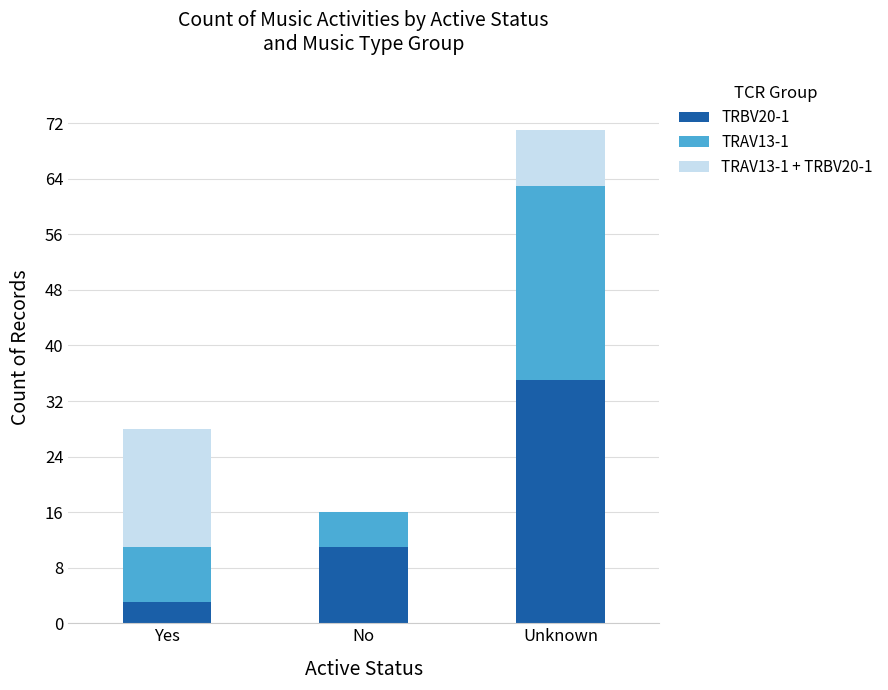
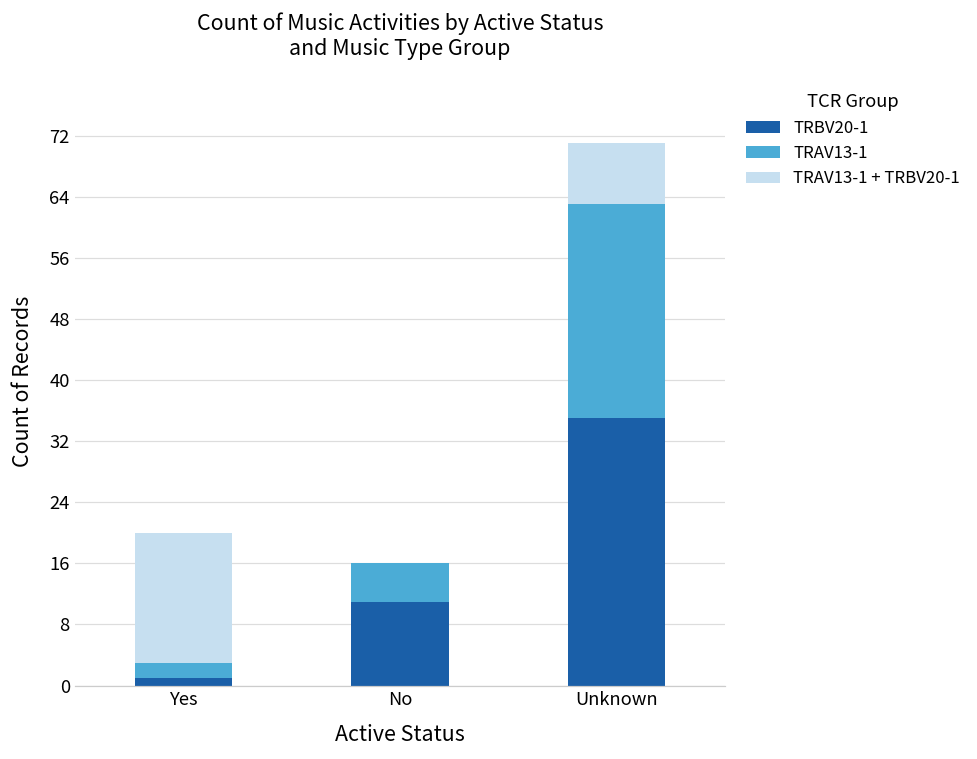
  {
    "TRBV20-1": {
-     "Yes": 3,
+     "Yes": 1,
      "No": 11,
      "Unknown": 35
    },
    "TRAV13-1": {
-     "Yes": 8,
+     "Yes": 2,
      "No": 5,
      "Unknown": 28
    },
    "TRAV13-1 + TRBV20-1": {
      "Yes": 17,
      "No": 0,
      "Unknown": 8
    }
  }
